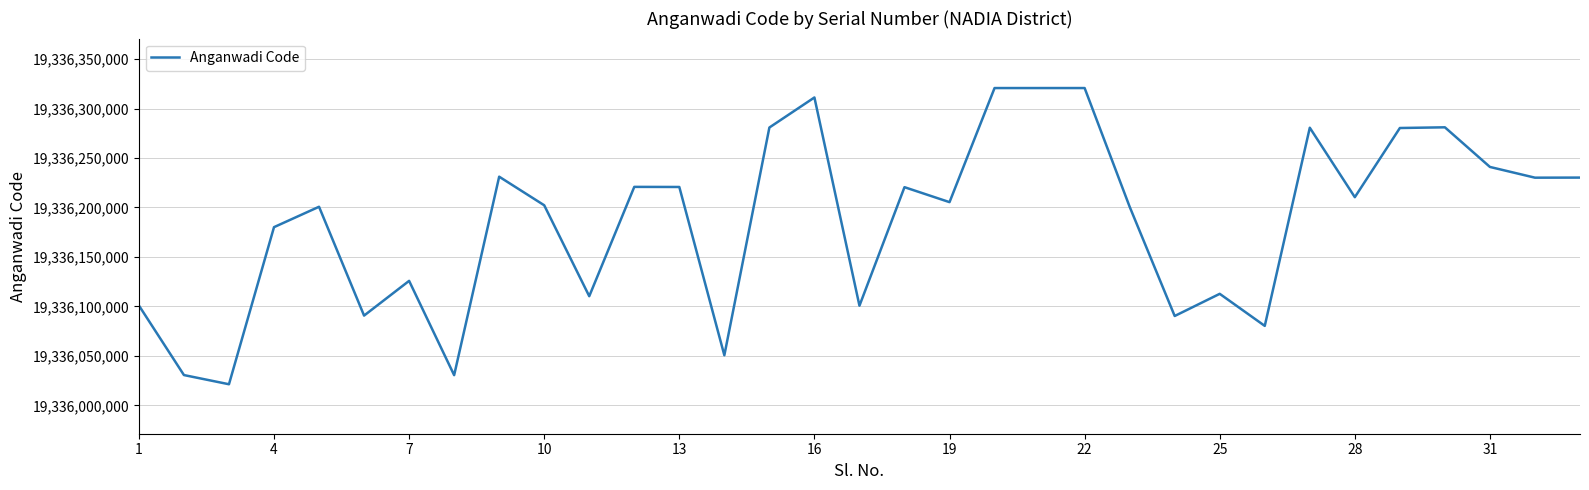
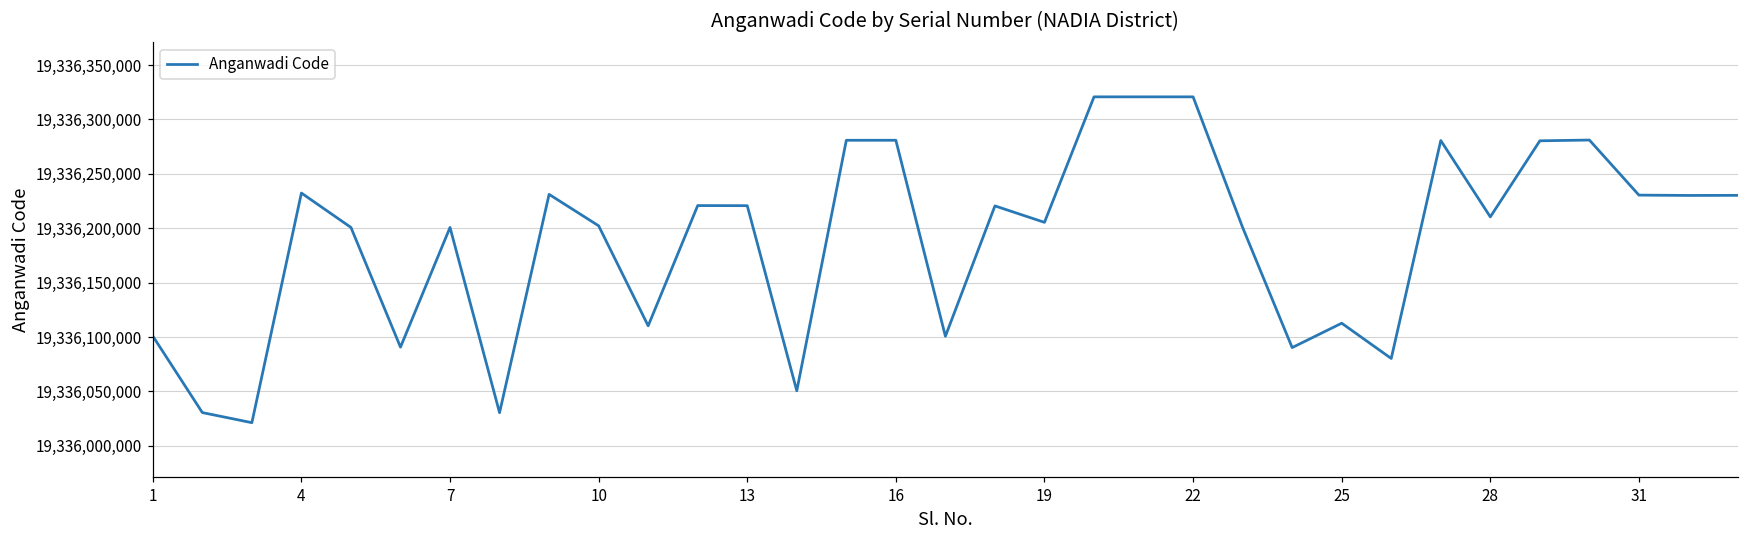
  {
    "1": "19,336,100,000",
-   "4": "19,336,180,000",
-   "7": "19,336,130,000",
+   "4": "19,336,230,000",
+   "7": "19,336,200,000",
    "10": "19,336,200,000",
    "13": "19,336,220,000",
-   "16": "19,336,310,000",
+   "16": "19,336,280,000",
    "19": "19,336,210,000",
    "22": "19,336,320,000",
    "25": "19,336,110,000",
    "28": "19,336,210,000",
-   "31": "19,336,240,000"
+   "31": "19,336,230,000"
  }
